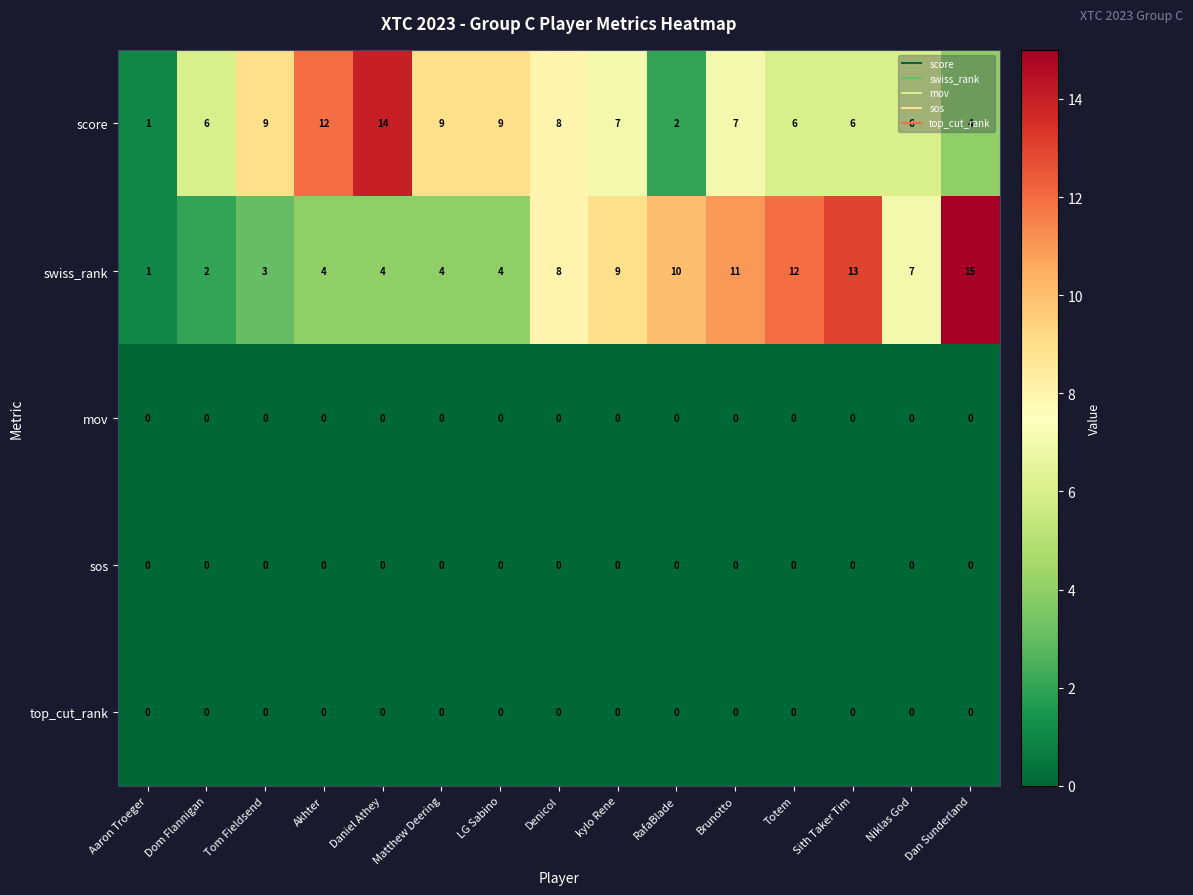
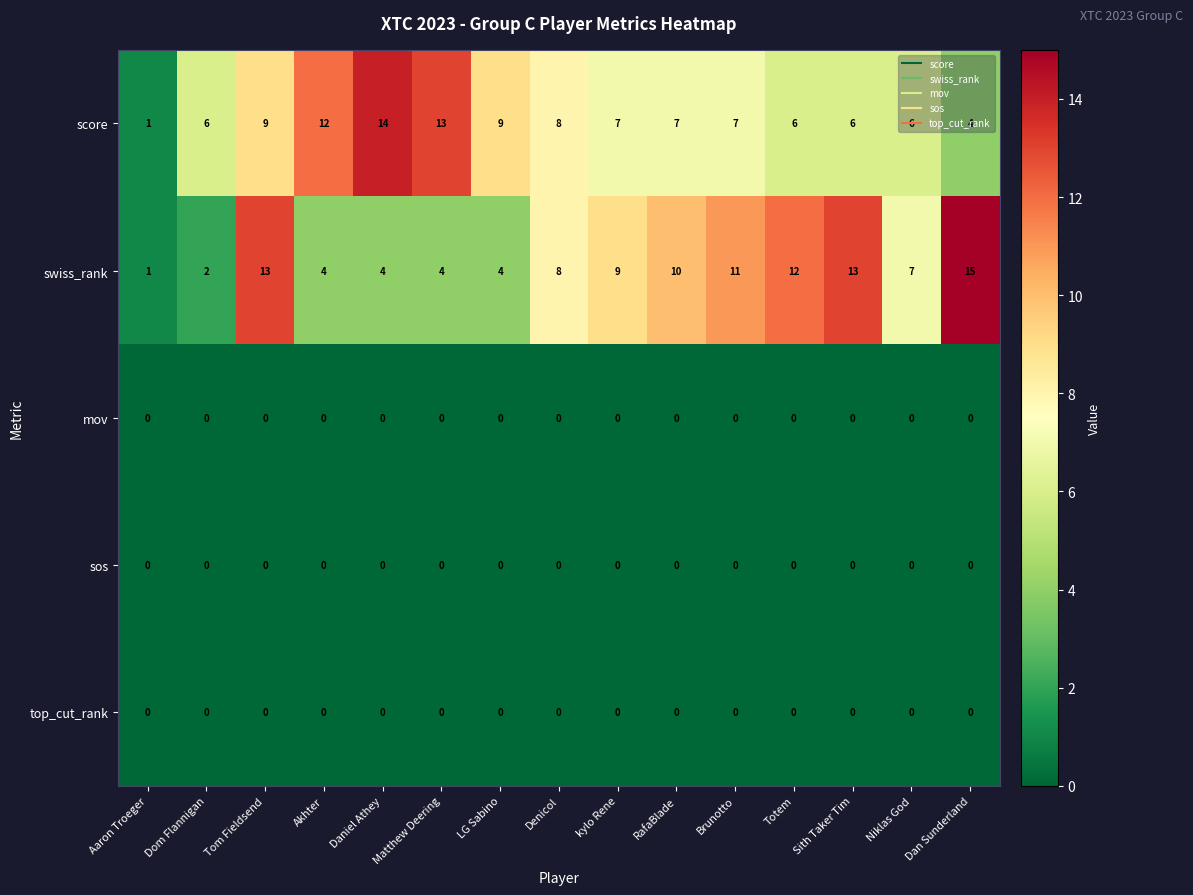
  {
    "score": {
      "Aaron Troeger": 1,
      "Dom Flannigan": 6,
      "Tom Fieldsend": 9,
      "Akhter": 12,
      "Daniel Athey": 14,
-     "Matthew Deering": 9,
+     "Matthew Deering": 13,
      "LG Sabino": 9,
      "Denicol": 8,
      "kylo Rene": 7,
-     "RafaBlade": 2,
+     "RafaBlade": 7,
      "Brunotto": 7,
      "Totem": 6,
      "Sith Taker Tim": 6
    },
    "swiss_rank": {
      "Aaron Troeger": 1,
      "Dom Flannigan": 2,
-     "Tom Fieldsend": 3,
+     "Tom Fieldsend": 13,
      "Akhter": 4,
      "Daniel Athey": 4,
      "Matthew Deering": 4,
      "LG Sabino": 4,
      "Denicol": 8,
      "kylo Rene": 9,
      "RafaBlade": 10,
      "Brunotto": 11,
      "Totem": 12,
      "Sith Taker Tim": 13,
      "Niklas God": 7,
      "Dan Sunderland": 15
    },
    "mov": {
      "Aaron Troeger": 0,
      "Dom Flannigan": 0,
      "Tom Fieldsend": 0,
      "Akhter": 0,
      "Daniel Athey": 0,
      "Matthew Deering": 0,
      "LG Sabino": 0,
      "Denicol": 0,
      "kylo Rene": 0,
      "RafaBlade": 0,
      "Brunotto": 0,
      "Totem": 0,
      "Sith Taker Tim": 0,
      "Niklas God": 0,
      "Dan Sunderland": 0
    },
    "sos": {
      "Aaron Troeger": 0,
      "Dom Flannigan": 0,
      "Tom Fieldsend": 0,
      "Akhter": 0,
      "Daniel Athey": 0,
      "Matthew Deering": 0,
      "LG Sabino": 0,
      "Denicol": 0,
      "kylo Rene": 0,
      "RafaBlade": 0,
      "Brunotto": 0,
      "Totem": 0,
      "Sith Taker Tim": 0,
      "Niklas God": 0,
      "Dan Sunderland": 0
    },
    "top_cut_rank": {
      "Aaron Troeger": 0,
      "Dom Flannigan": 0,
      "Tom Fieldsend": 0,
      "Akhter": 0,
      "Daniel Athey": 0,
      "Matthew Deering": 0,
      "LG Sabino": 0,
      "Denicol": 0,
      "kylo Rene": 0,
      "RafaBlade": 0,
      "Brunotto": 0,
      "Totem": 0,
      "Sith Taker Tim": 0,
      "Niklas God": 0,
      "Dan Sunderland": 0
    }
  }
